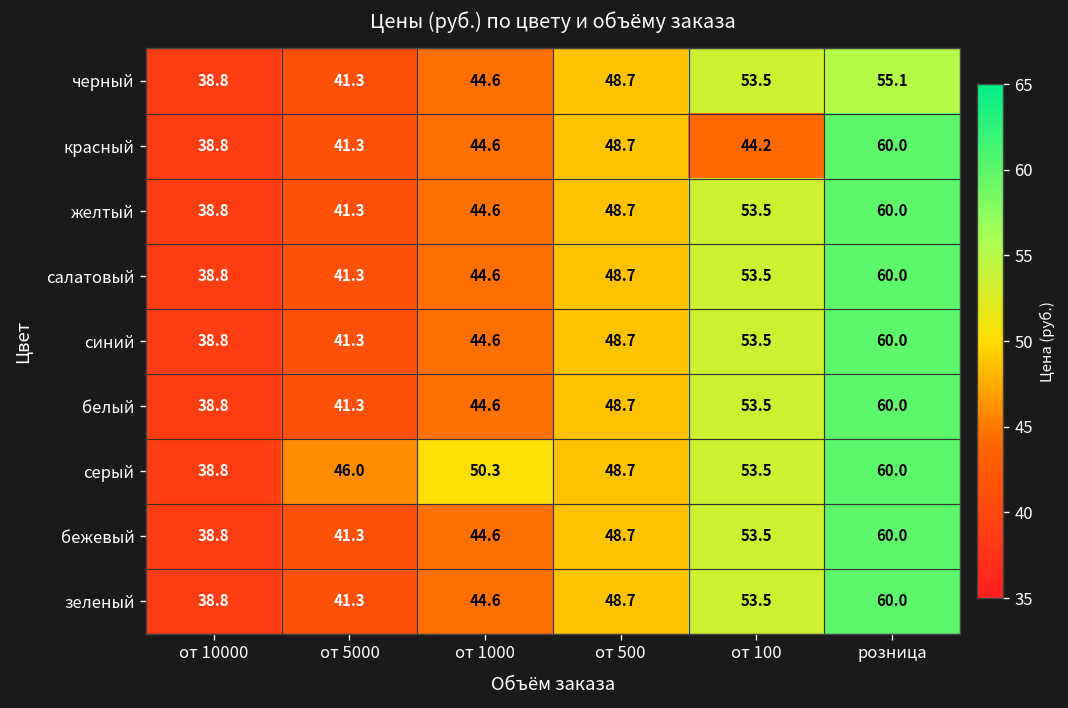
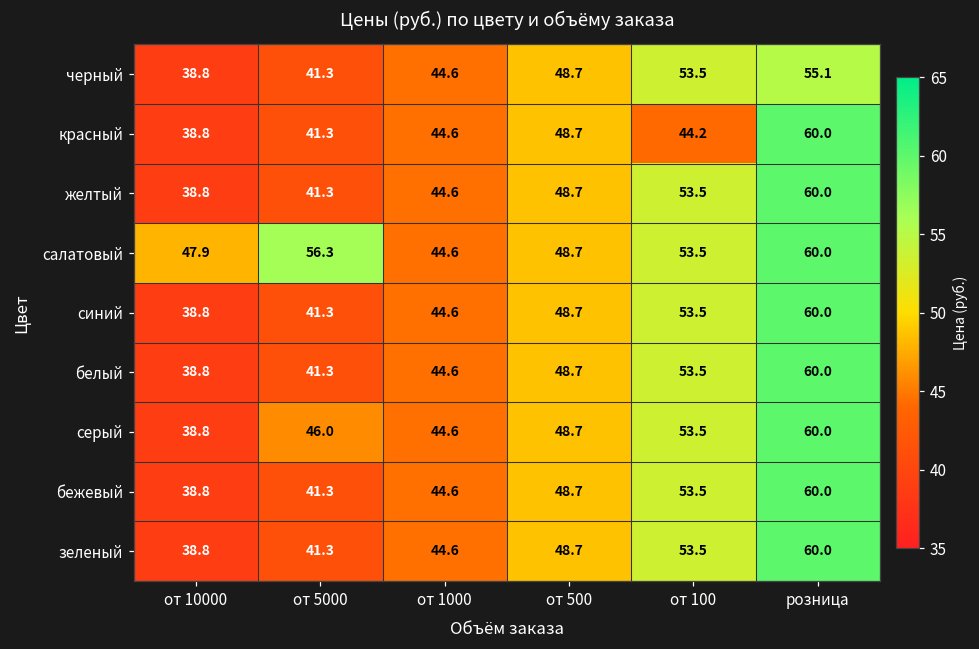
  {
    "черный": {
      "от 10000": 38.8,
      "от 5000": 41.3,
      "от 1000": 44.6,
      "от 500": 48.7,
      "от 100": 53.5,
      "розница": 55.1
    },
    "красный": {
      "от 10000": 38.8,
      "от 5000": 41.3,
      "от 1000": 44.6,
      "от 500": 48.7,
      "от 100": 44.2,
      "розница": 60.0
    },
    "желтый": {
      "от 10000": 38.8,
      "от 5000": 41.3,
      "от 1000": 44.6,
      "от 500": 48.7,
      "от 100": 53.5,
      "розница": 60.0
    },
    "салатовый": {
-     "от 10000": 38.8,
-     "от 5000": 41.3,
+     "от 10000": 47.9,
+     "от 5000": 56.3,
      "от 1000": 44.6,
      "от 500": 48.7,
      "от 100": 53.5,
      "розница": 60.0
    },
    "синий": {
      "от 10000": 38.8,
      "от 5000": 41.3,
      "от 1000": 44.6,
      "от 500": 48.7,
      "от 100": 53.5,
      "розница": 60.0
    },
    "белый": {
      "от 10000": 38.8,
      "от 5000": 41.3,
      "от 1000": 44.6,
      "от 500": 48.7,
      "от 100": 53.5,
      "розница": 60.0
    },
    "серый": {
      "от 10000": 38.8,
      "от 5000": 46.0,
-     "от 1000": 50.3,
+     "от 1000": 44.6,
      "от 500": 48.7,
      "от 100": 53.5,
      "розница": 60.0
    },
    "бежевый": {
      "от 10000": 38.8,
      "от 5000": 41.3,
      "от 1000": 44.6,
      "от 500": 48.7,
      "от 100": 53.5,
      "розница": 60.0
    },
    "зеленый": {
      "от 10000": 38.8,
      "от 5000": 41.3,
      "от 1000": 44.6,
      "от 500": 48.7,
      "от 100": 53.5,
      "розница": 60.0
    }
  }
